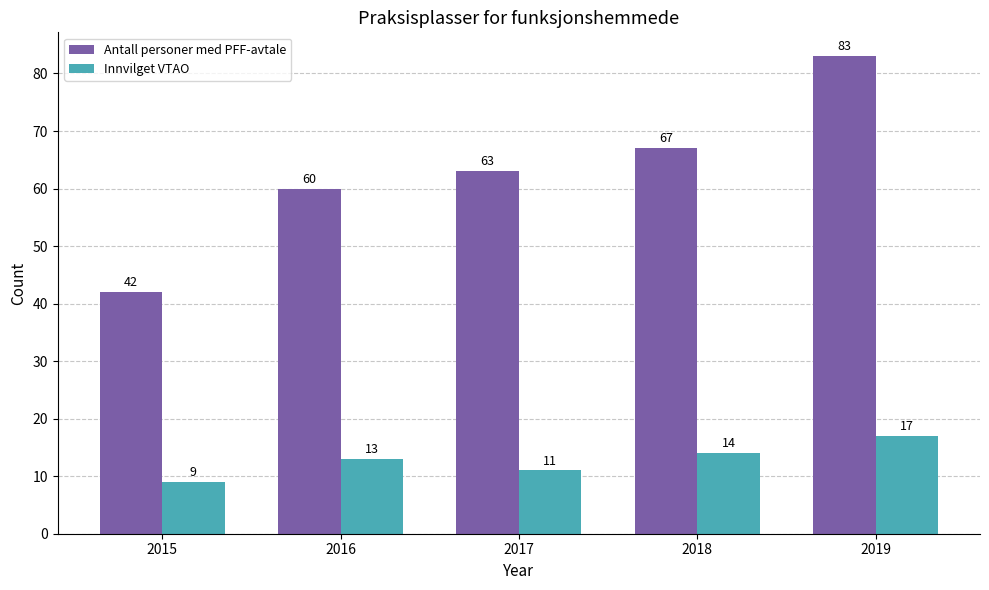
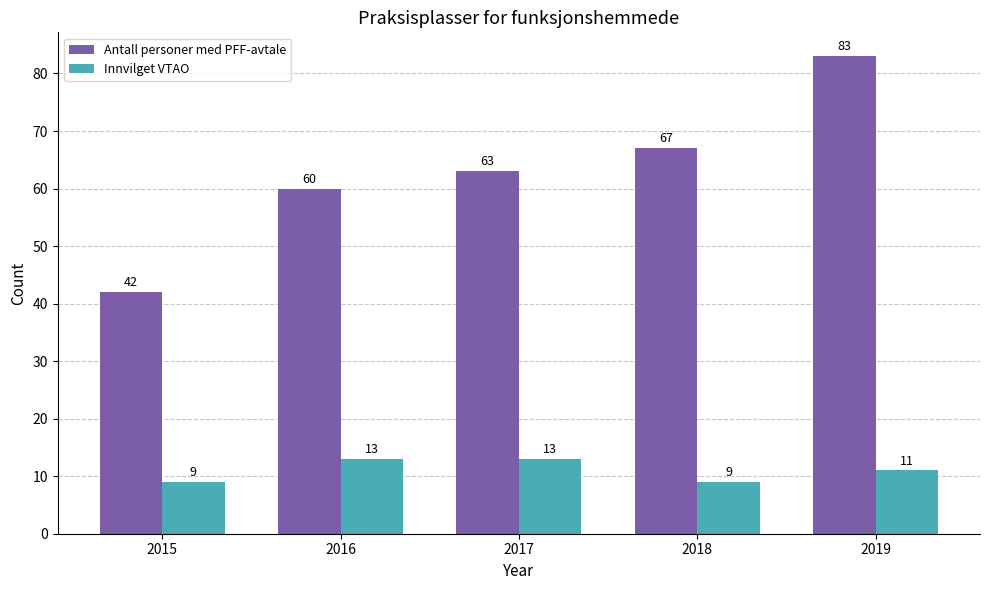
  {
    "Antall personer med PFF-avtale": {
      "2015": 42,
      "2016": 60,
      "2017": 63,
      "2018": 67,
      "2019": 83
    },
    "Innvilget VTAO": {
      "2015": 9,
      "2016": 13,
-     "2017": 11,
-     "2018": 14,
-     "2019": 17
+     "2017": 13,
+     "2018": 9,
+     "2019": 11
    }
  }
